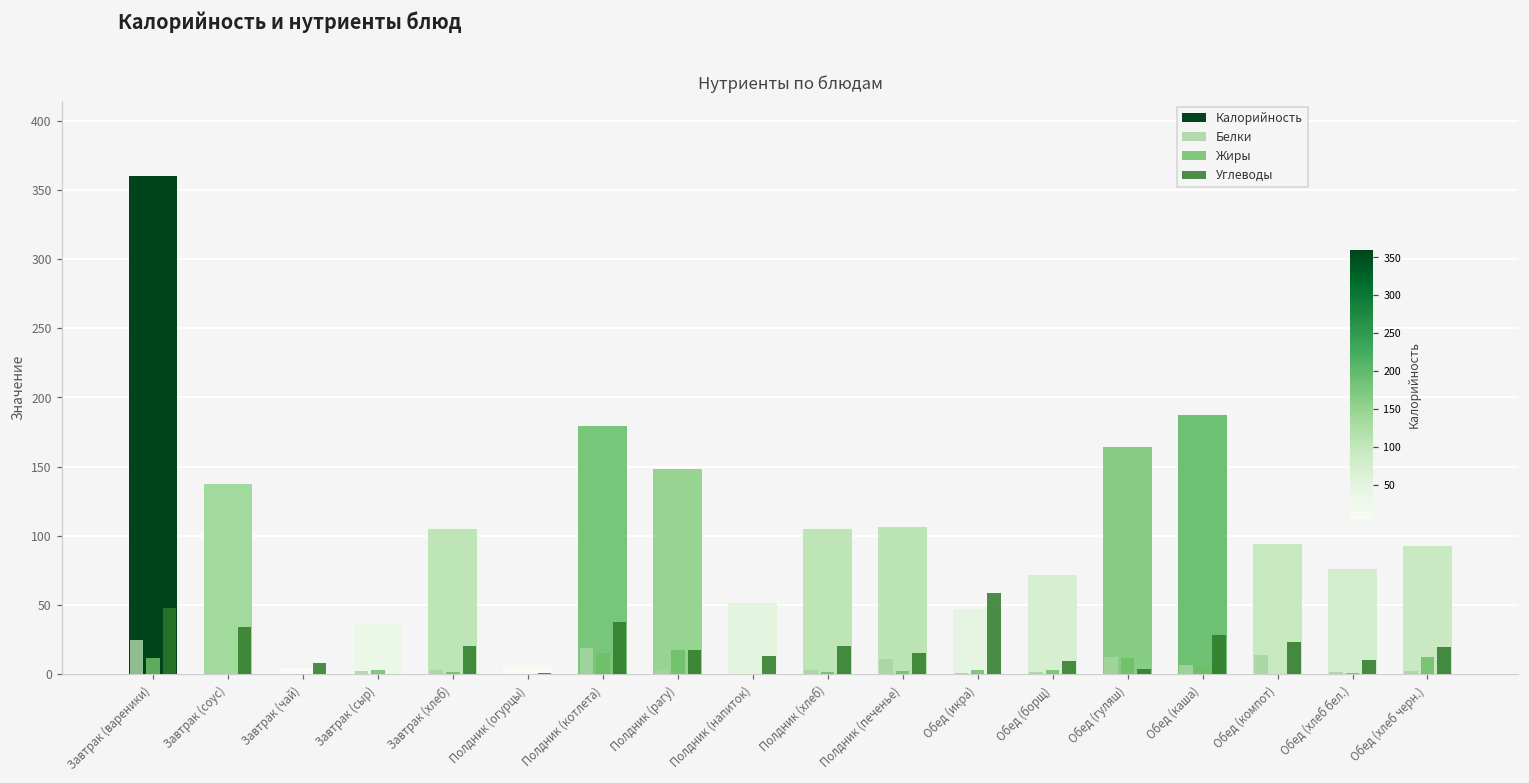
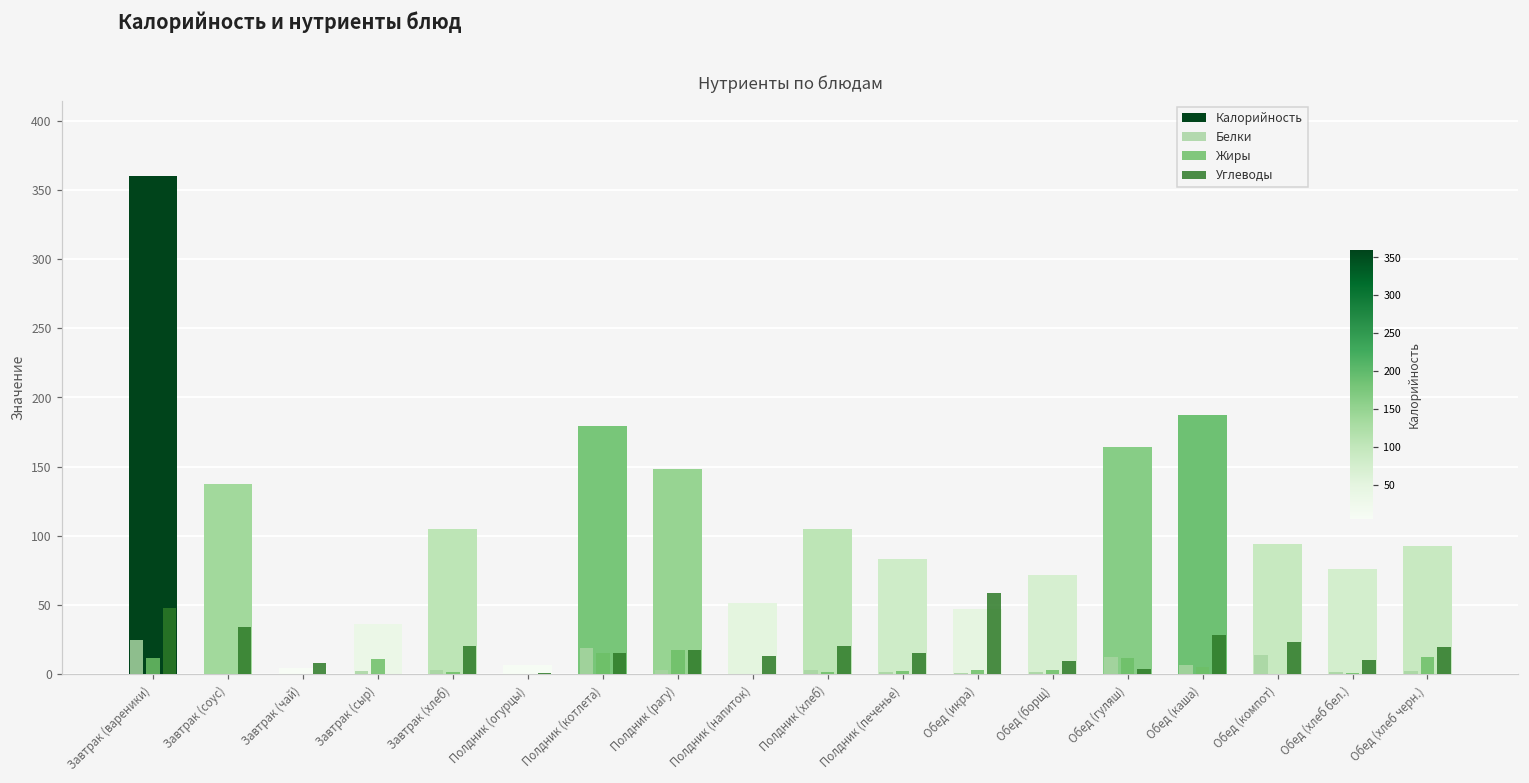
  {
    "Калорийность": {
      "Завтрак (вареники)": 360,
      "Завтрак (соус)": 137,
      "Завтрак (чай)": 4,
      "Завтрак (сыр)": 36,
      "Завтрак (хлеб)": 105,
      "Полдник (огурцы)": 7,
      "Полдник (котлета)": 179,
      "Полдник (рагу)": 148,
      "Полдник (напиток)": 51,
      "Полдник (хлеб)": 105,
-     "Полдник (печенье)": 107,
+     "Полдник (печенье)": 83,
      "Обед (икра)": 47,
      "Обед (борщ)": 71,
      "Обед (гуляш)": 164,
      "Обед (каша)": 187,
      "Обед (компот)": 94,
      "Обед (хлеб бел.)": 76,
      "Обед (хлеб черн.)": 93
    },
    "Белки": {
-     "Полдник (печенье)": 11
+     "Полдник (печенье)": 2
    },
    "Жиры": {
      "Завтрак (чай)": 0,
-     "Завтрак (сыр)": 3
+     "Завтрак (сыр)": 11
    },
    "Углеводы": {
      "Завтрак (чай)": 8,
      "Завтрак (сыр)": 0,
-     "Полдник (котлета)": 38,
+     "Полдник (котлета)": 15,
      "Обед (икра)": 59
    }
  }
